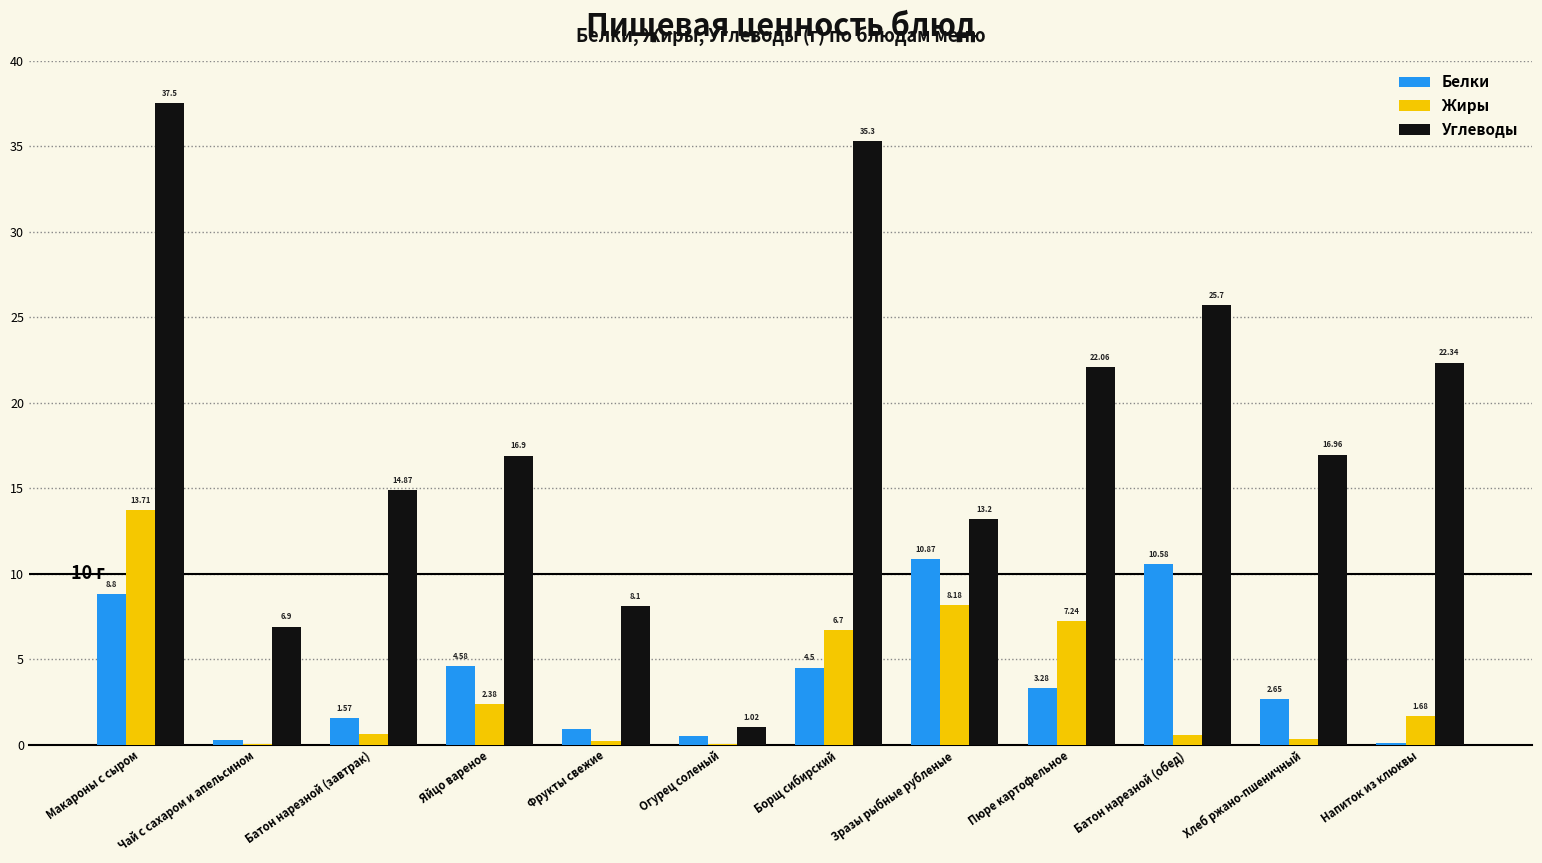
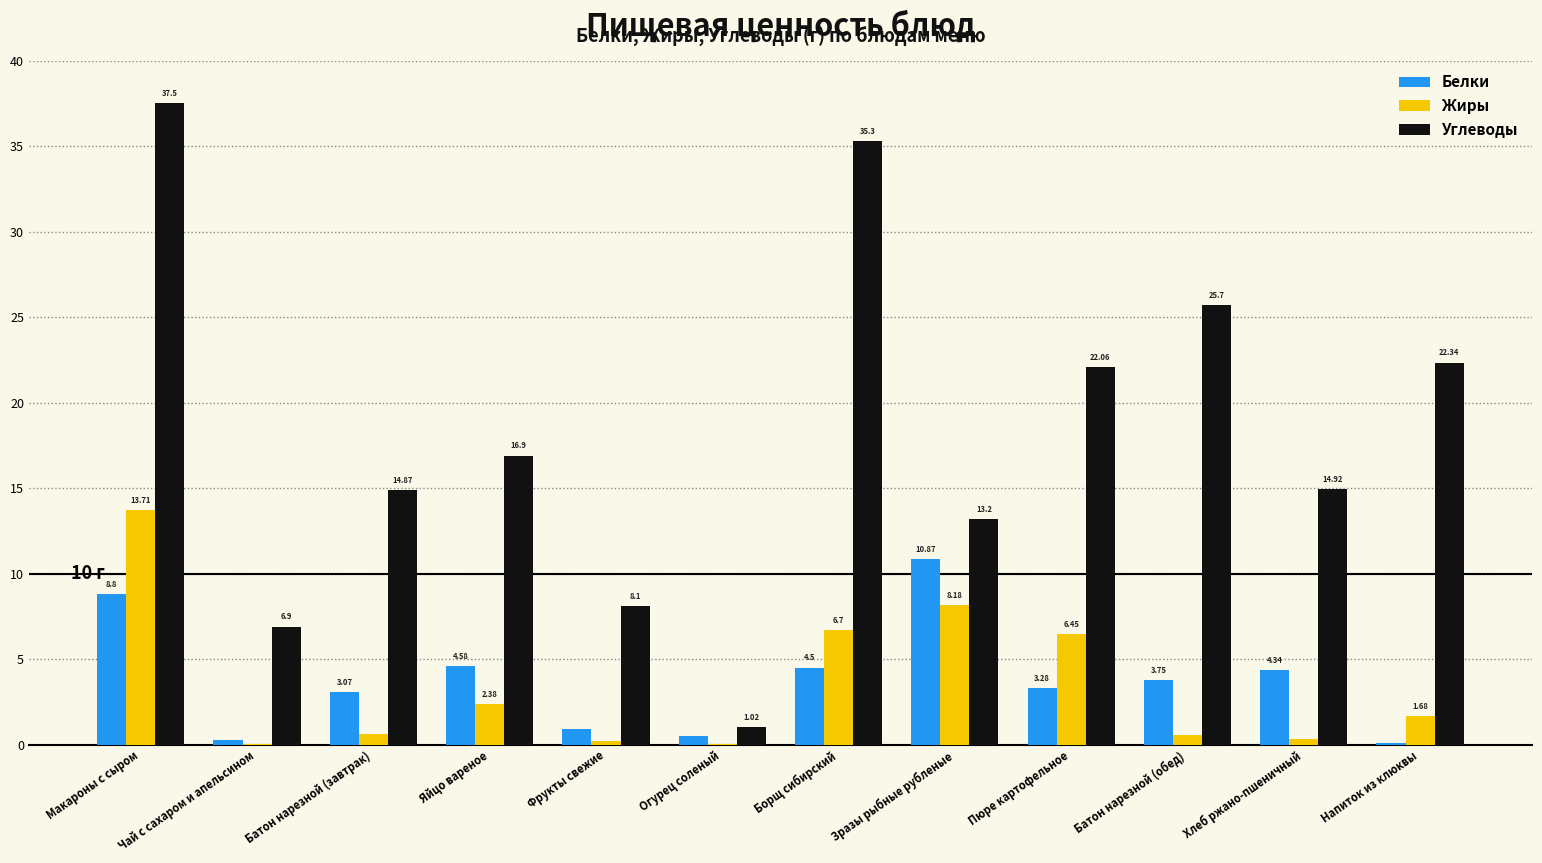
  {
    "Белки": {
      "Макароны с сыром": 8.8,
-     "Батон нарезной (завтрак)": 1.57,
+     "Батон нарезной (завтрак)": 3.07,
      "Яйцо вареное": 4.58,
      "Борщ сибирский": 4.5,
      "Зразы рыбные рубленые": 10.87,
      "Пюре картофельное": 3.28,
-     "Батон нарезной (обед)": 10.58,
-     "Хлеб ржано-пшеничный": 2.65
+     "Батон нарезной (обед)": 3.75,
+     "Хлеб ржано-пшеничный": 4.34
    },
    "Жиры": {
      "Макароны с сыром": 13.71,
      "Яйцо вареное": 2.38,
      "Борщ сибирский": 6.7,
      "Зразы рыбные рубленые": 8.18,
-     "Пюре картофельное": 7.24,
+     "Пюре картофельное": 6.45,
      "Напиток из клюквы": 1.68
    },
    "Углеводы": {
      "Макароны с сыром": 37.5,
      "Чай с сахаром и апельсином": 6.9,
      "Батон нарезной (завтрак)": 14.87,
      "Яйцо вареное": 16.9,
      "Фрукты свежие": 8.1,
      "Огурец соленый": 1.02,
      "Борщ сибирский": 35.3,
      "Зразы рыбные рубленые": 13.2,
      "Пюре картофельное": 22.06,
      "Батон нарезной (обед)": 25.7,
-     "Хлеб ржано-пшеничный": 16.96,
+     "Хлеб ржано-пшеничный": 14.92,
      "Напиток из клюквы": 22.34
    }
  }
